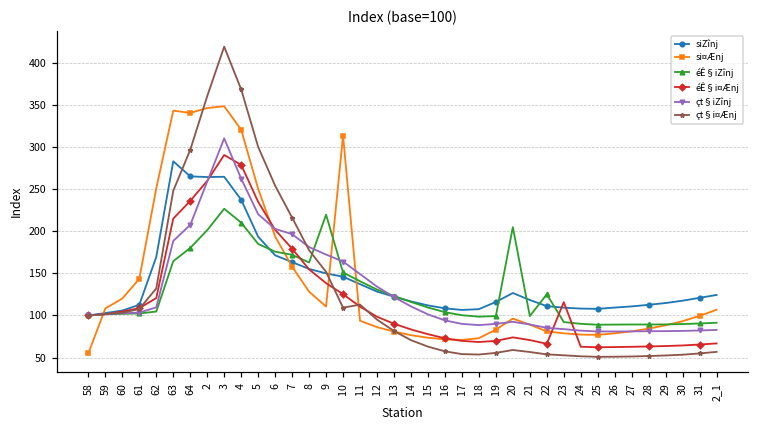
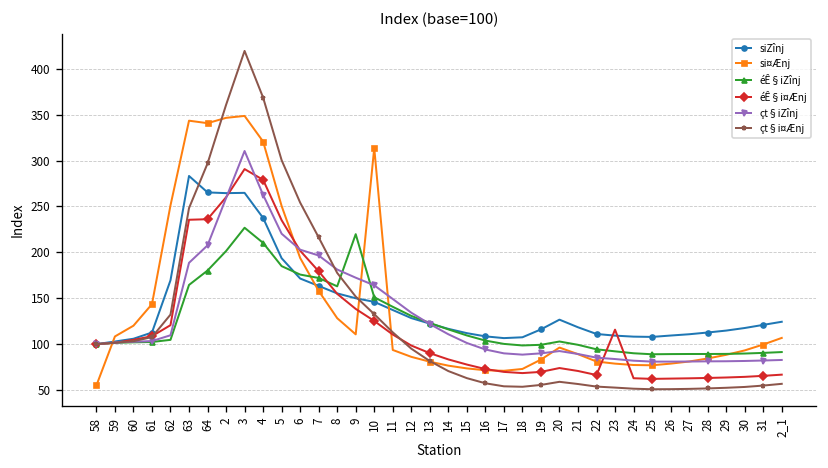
  {
    "siZînj": {
      "61": 110,
      "62": 170,
      "63": 280,
      "64": 270,
      "2": 260,
      "3": 260,
      "4": 240,
      "5": 190,
      "6": 170,
      "7": 160,
      "10": 150,
      "11": 140,
      "16": 110,
      "17": 110,
      "18": 110,
      "19": 120,
      "20": 130,
      "21": 120,
      "22": 110,
      "23": 110,
      "24": 110,
      "25": 110,
      "26": 110,
      "27": 110,
      "28": 110,
      "29": 110,
      "30": 120,
      "31": 120,
      "2_1": 120
    },
    "si¤Ænj": {
      "58": 60,
      "59": 110,
      "60": 120,
      "61": 140,
      "62": 250,
      "63": 340,
      "64": 340,
      "2": 350,
      "3": 350,
      "4": 320,
      "5": 250,
      "6": 190,
      "7": 160,
      "8": 130,
      "9": 110,
      "10": 310,
      "11": 90,
      "12": 90,
      "14": 80,
      "15": 70,
      "18": 70,
      "19": 80,
      "20": 100,
      "22": 80,
      "23": 80,
      "24": 80,
      "25": 80,
      "30": 90,
      "31": 100,
      "2_1": 110
    },
    "éÊ§iZînj": {
      "62": 100,
      "63": 160,
      "64": 180,
      "2": 200,
      "3": 230,
      "4": 210,
      "5": 190,
      "6": 180,
      "7": 170,
      "8": 160,
      "9": 220,
      "10": 150,
      "11": 140,
      "16": 100,
      "17": 100,
      "18": 100,
      "19": 100,
-     "20": 210,
+     "20": 100,
      "21": 100,
-     "22": 130,
+     "22": 90,
      "23": 90,
      "24": 90,
      "25": 90,
      "26": 90,
      "27": 90,
      "28": 90,
      "30": 90,
      "31": 90,
      "2_1": 90
    },
    "éÊ§i¤Ænj": {
      "62": 120,
-     "63": 220,
+     "63": 240,
      "64": 240,
      "3": 290,
      "4": 280,
      "5": 240,
      "7": 180,
      "9": 140,
      "10": 130,
      "12": 100,
      "13": 90,
      "14": 80,
      "15": 80,
      "18": 70,
      "19": 70,
      "20": 70,
      "21": 70,
      "22": 70,
      "23": 120,
      "24": 60,
      "25": 60,
      "26": 60,
      "27": 60,
      "28": 60,
      "29": 60,
      "30": 60,
      "31": 70,
      "2_1": 70
    },
    "çt§iZînj": {
      "62": 110,
      "63": 190,
      "64": 210,
      "3": 310,
      "4": 260,
      "5": 220,
      "7": 200,
      "8": 180,
      "9": 170,
      "10": 160,
      "11": 150,
      "12": 130,
      "14": 110,
      "15": 100,
      "16": 90,
      "17": 90,
      "18": 90,
      "19": 90,
      "20": 90,
      "22": 90,
      "23": 80,
      "24": 80,
      "25": 80,
      "29": 80,
      "30": 80,
      "31": 80,
      "2_1": 80
    },
    "çt§i¤Ænj": {
      "62": 130,
      "63": 250,
      "64": 300,
      "2": 360,
      "3": 420,
      "4": 370,
      "5": 300,
      "6": 250,
      "7": 220,
      "8": 180,
-     "10": 110,
+     "10": 130,
      "12": 100,
      "14": 70,
      "15": 60,
      "16": 60,
      "17": 50,
      "18": 50,
      "19": 60,
      "20": 60,
      "21": 60,
      "22": 50,
      "23": 50,
      "24": 50,
      "25": 50,
      "26": 50,
      "27": 50,
      "28": 50,
      "29": 50,
      "30": 50,
      "31": 50,
      "2_1": 60
    }
  }
